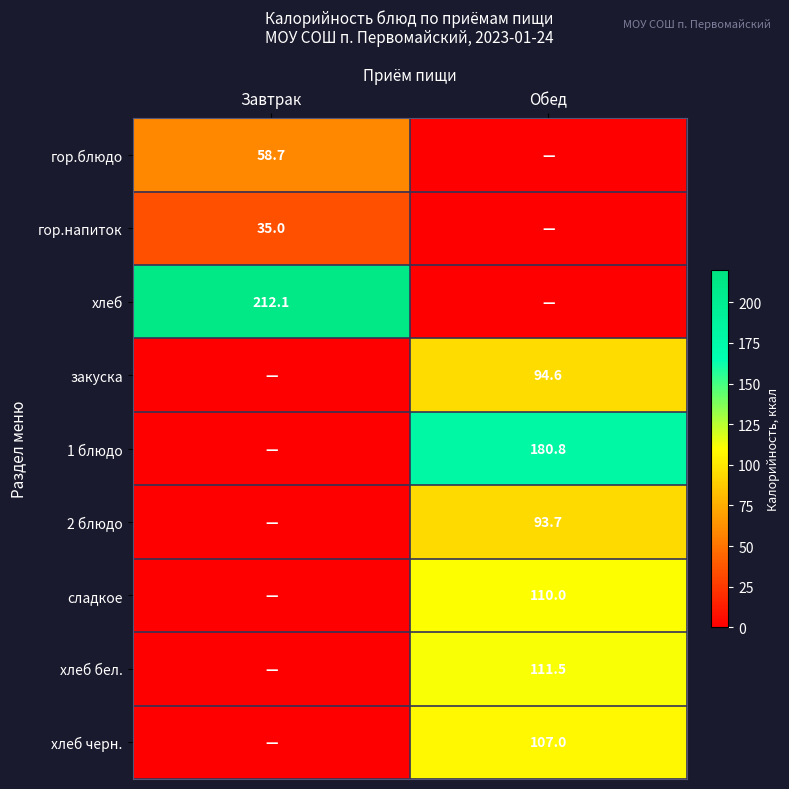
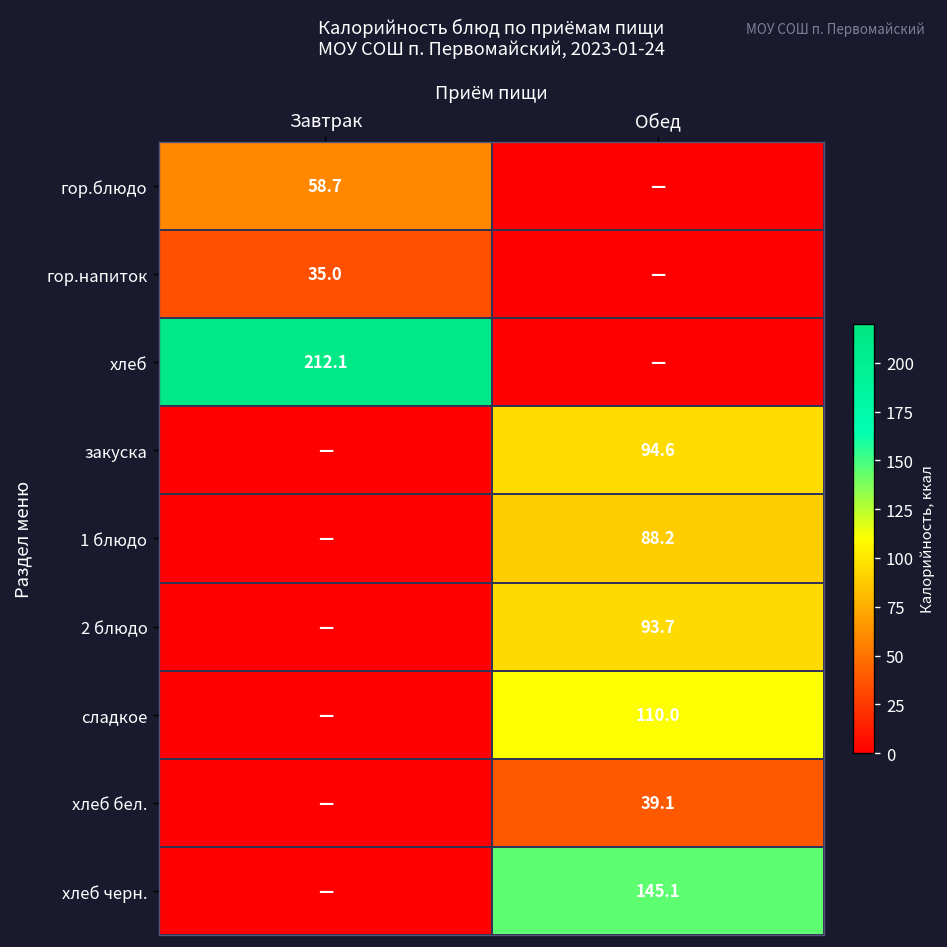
  {
    "гор.блюдо": {
      "Завтрак": 58.7
    },
    "гор.напиток": {
      "Завтрак": 35.0
    },
    "хлеб": {
      "Завтрак": 212.1
    },
    "закуска": {
      "Обед": 94.6
    },
    "1 блюдо": {
-     "Обед": 180.8
+     "Обед": 88.2
    },
    "2 блюдо": {
      "Обед": 93.7
    },
    "сладкое": {
      "Обед": 110.0
    },
    "хлеб бел.": {
-     "Обед": 111.5
+     "Обед": 39.1
    },
    "хлеб черн.": {
-     "Обед": 107.0
+     "Обед": 145.1
    }
  }
